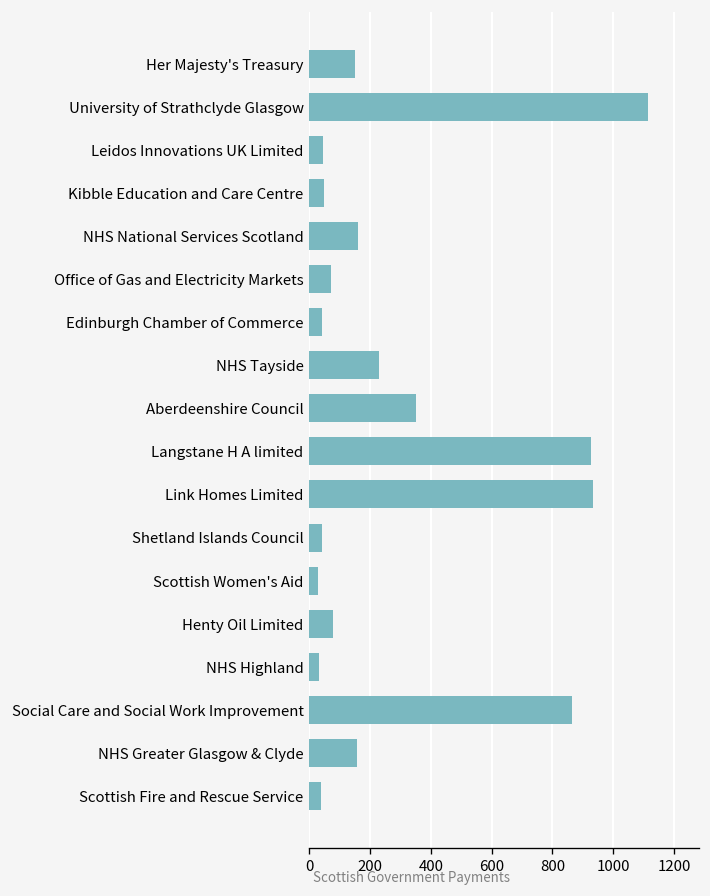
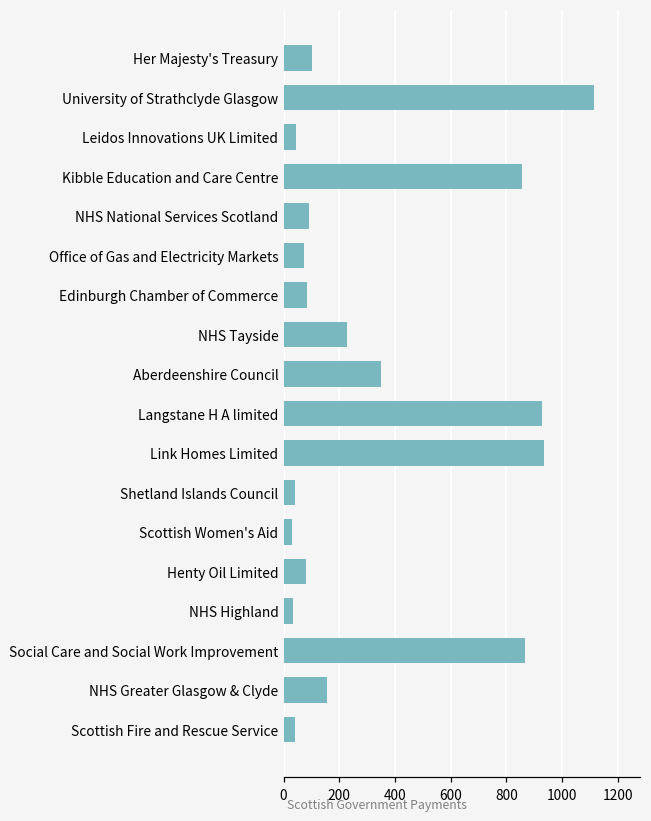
  {
-   "Her Majesty's Treasury": 150,
+   "Her Majesty's Treasury": 100,
    "University of Strathclyde Glasgow": 1110,
    "Leidos Innovations UK Limited": 40,
-   "Kibble Education and Care Centre": 50,
-   "NHS National Services Scotland": 160,
+   "Kibble Education and Care Centre": 860,
+   "NHS National Services Scotland": 90,
    "Office of Gas and Electricity Markets": 70,
-   "Edinburgh Chamber of Commerce": 40,
+   "Edinburgh Chamber of Commerce": 80,
    "NHS Tayside": 230,
    "Aberdeenshire Council": 350,
    "Langstane H A limited": 930,
    "Link Homes Limited": 930,
    "Shetland Islands Council": 40,
    "Scottish Women's Aid": 30,
    "Henty Oil Limited": 80,
    "NHS Highland": 30,
    "Social Care and Social Work Improvement": 870,
    "NHS Greater Glasgow & Clyde": 160,
    "Scottish Fire and Rescue Service": 40
  }
